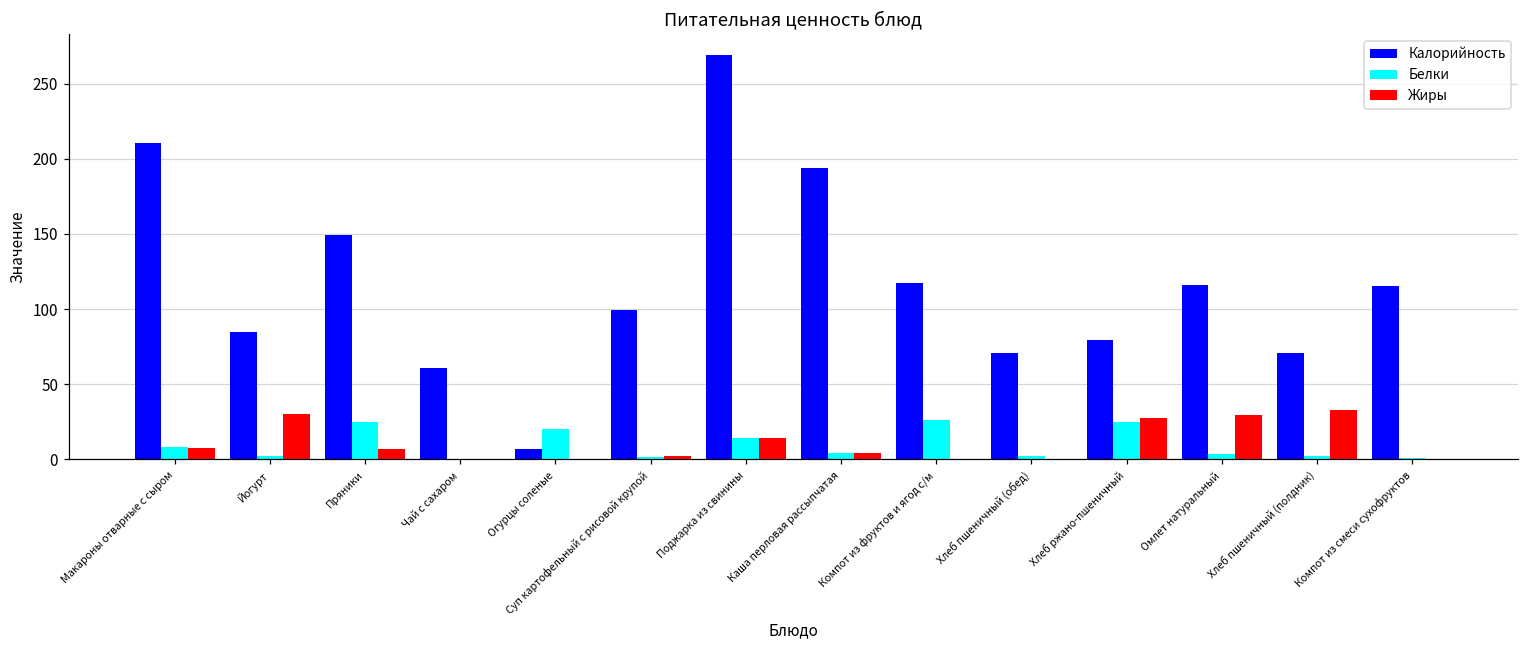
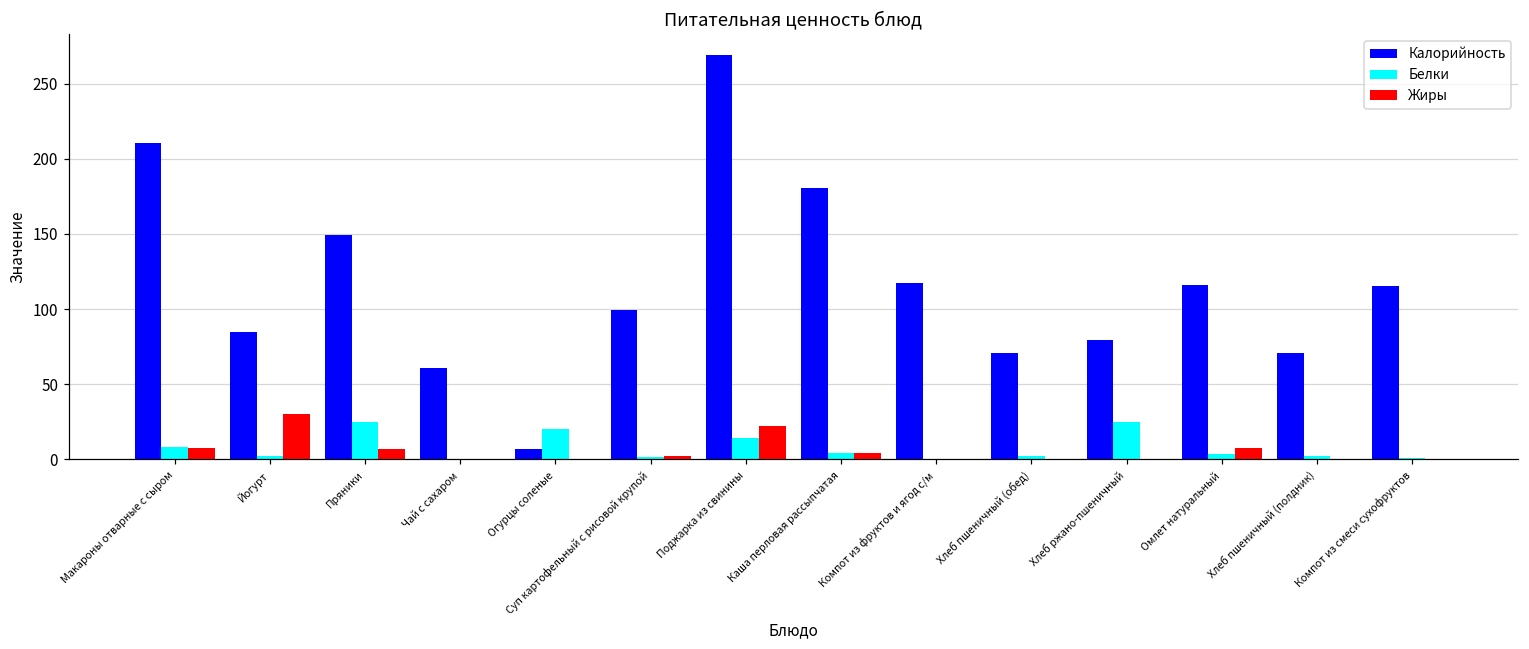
  {
    "Калорийность": {
      "Макароны отварные с сыром": 211,
      "Йогурт": 85,
      "Пряники": 149,
      "Чай с сахаром": 60,
      "Огурцы соленые": 7,
      "Суп картофельный с рисовой крупой": 99,
      "Поджарка из свинины": 269,
-     "Каша перловая рассыпчатая": 194,
+     "Каша перловая рассыпчатая": 181,
      "Компот из фруктов и ягод с/м": 118,
      "Хлеб пшеничный (обед)": 71,
      "Хлеб ржано-пшеничный": 79,
      "Омлет натуральный": 116,
      "Хлеб пшеничный (полдник)": 71,
      "Компот из смеси сухофруктов": 115
    },
    "Белки": {
      "Макароны отварные с сыром": 8,
      "Йогурт": 3,
      "Пряники": 25,
      "Огурцы соленые": 20,
      "Поджарка из свинины": 14,
      "Каша перловая рассыпчатая": 4,
-     "Компот из фруктов и ягод с/м": 26,
+     "Компот из фруктов и ягод с/м": 0,
      "Хлеб пшеничный (обед)": 2,
      "Хлеб ржано-пшеничный": 25,
      "Омлет натуральный": 3,
      "Хлеб пшеничный (полдник)": 2
    },
    "Жиры": {
      "Макароны отварные с сыром": 7,
      "Йогурт": 30,
      "Пряники": 7,
      "Суп картофельный с рисовой крупой": 2,
-     "Поджарка из свинины": 14,
+     "Поджарка из свинины": 22,
      "Каша перловая рассыпчатая": 4,
-     "Хлеб ржано-пшеничный": 27,
-     "Омлет натуральный": 30,
-     "Хлеб пшеничный (полдник)": 33
+     "Хлеб ржано-пшеничный": 1,
+     "Омлет натуральный": 7,
+     "Хлеб пшеничный (полдник)": 0
    }
  }
